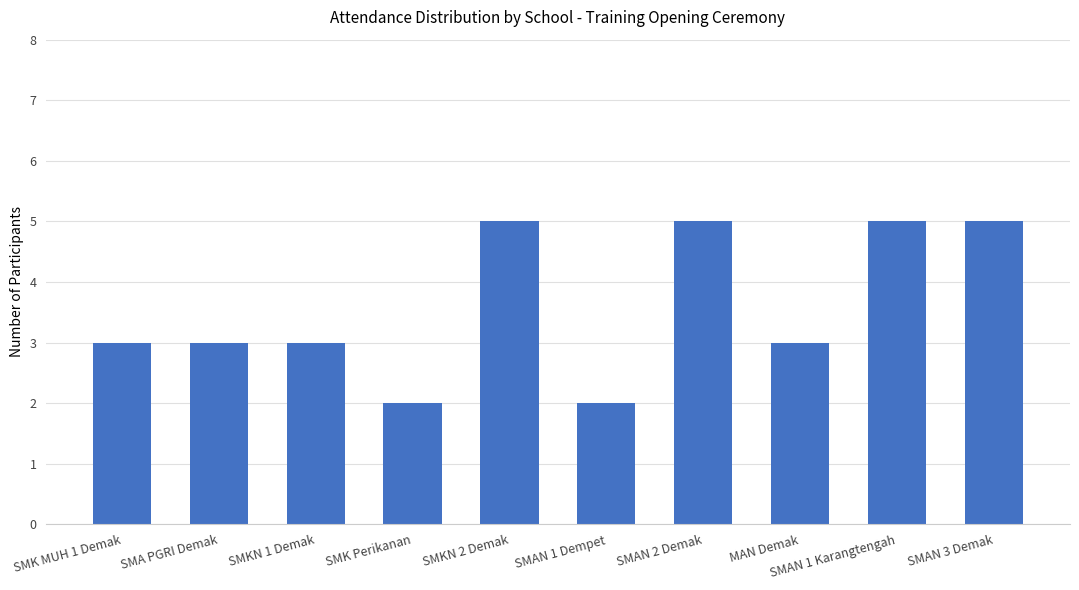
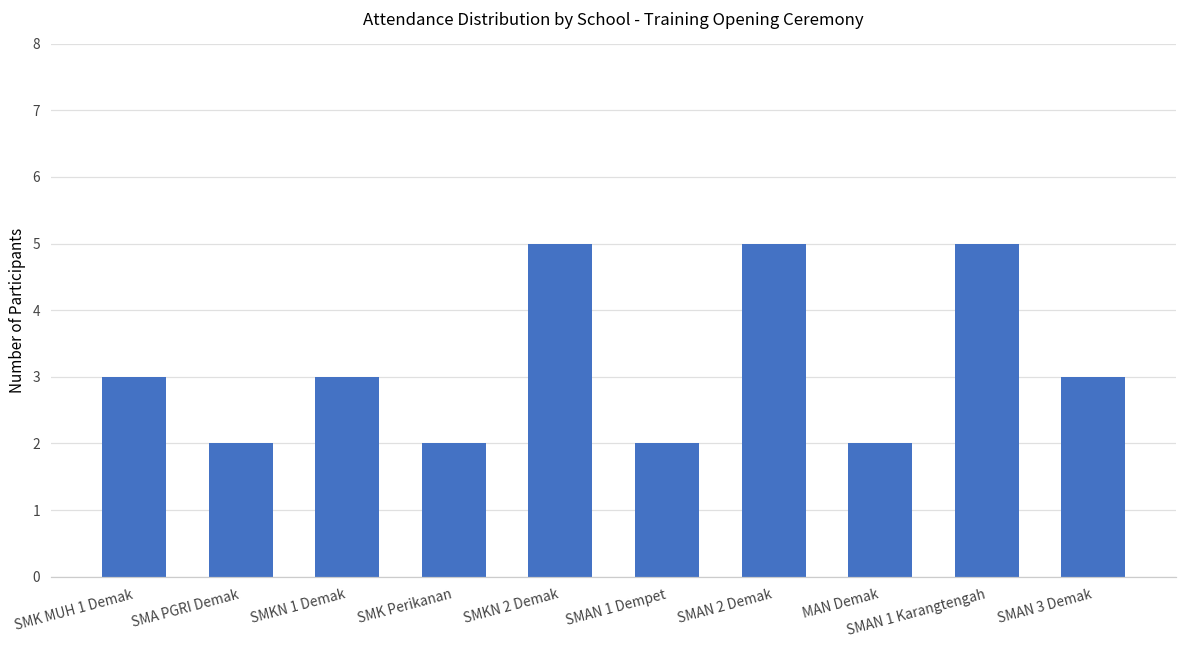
  {
    "SMK MUH 1 Demak": 3,
-   "SMA PGRI Demak": 3,
+   "SMA PGRI Demak": 2,
    "SMKN 1 Demak": 3,
    "SMK Perikanan": 2,
    "SMKN 2 Demak": 5,
    "SMAN 1 Dempet": 2,
    "SMAN 2 Demak": 5,
-   "MAN Demak": 3,
+   "MAN Demak": 2,
    "SMAN 1 Karangtengah": 5,
-   "SMAN 3 Demak": 5
+   "SMAN 3 Demak": 3
  }
